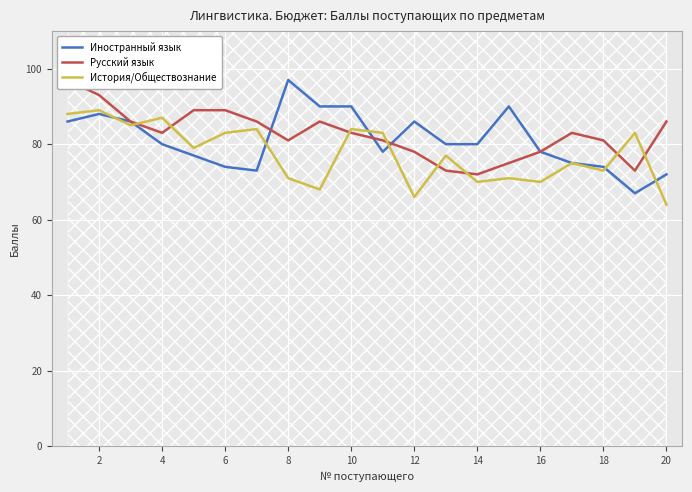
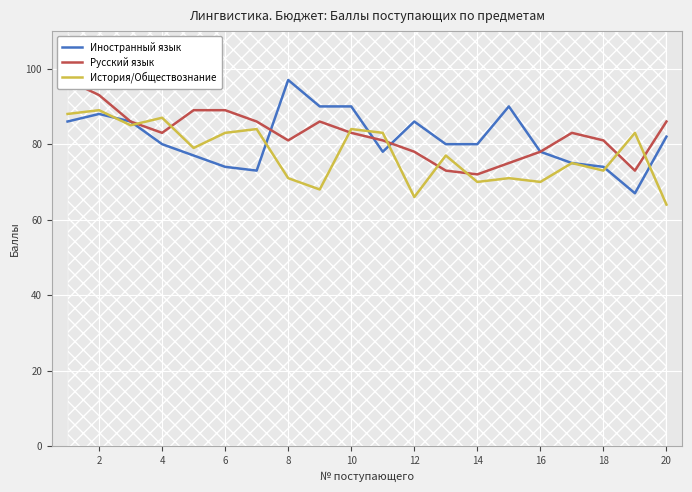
  {
    "Иностранный язык": {
      "2": 88,
      "4": 80,
      "6": 74,
      "8": 97,
      "10": 90,
      "12": 86,
      "14": 80,
      "18": 74,
-     "20": 72
+     "20": 82
    },
    "Русский язык": {
      "2": 93,
      "4": 83,
      "6": 89,
      "8": 81,
      "10": 83,
      "12": 78,
      "14": 72,
      "18": 81,
      "20": 86
    },
    "История/Обществознание": {
      "2": 89,
      "4": 87,
      "6": 83,
      "8": 71,
      "10": 84,
      "12": 66,
      "14": 70,
      "16": 70,
      "18": 73,
      "20": 64
    }
  }
